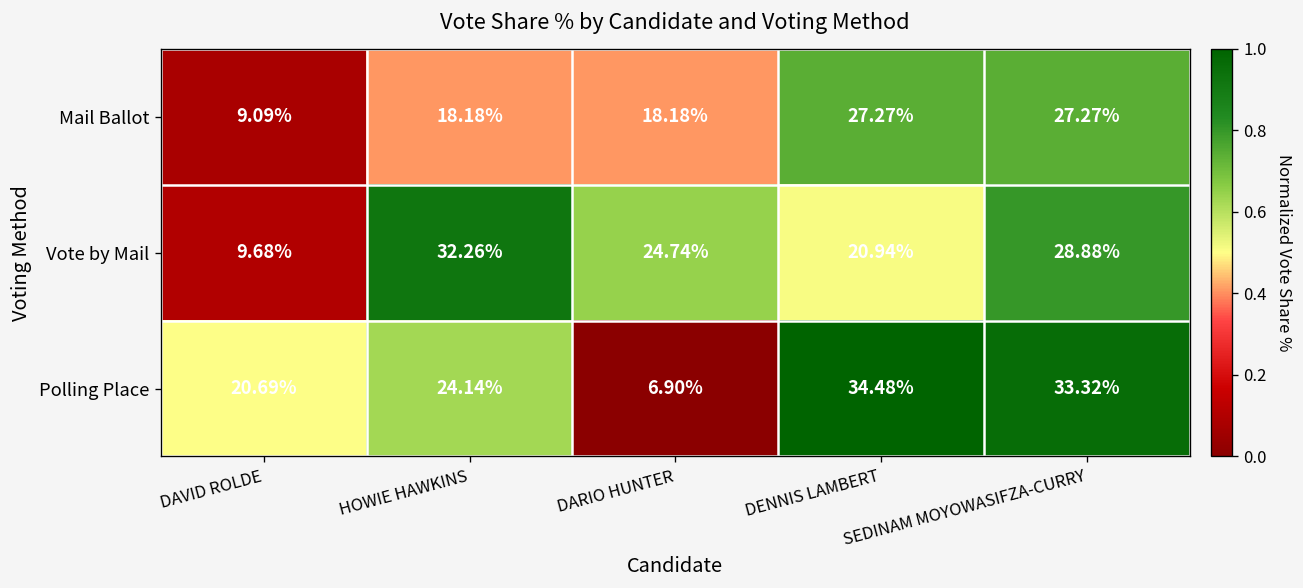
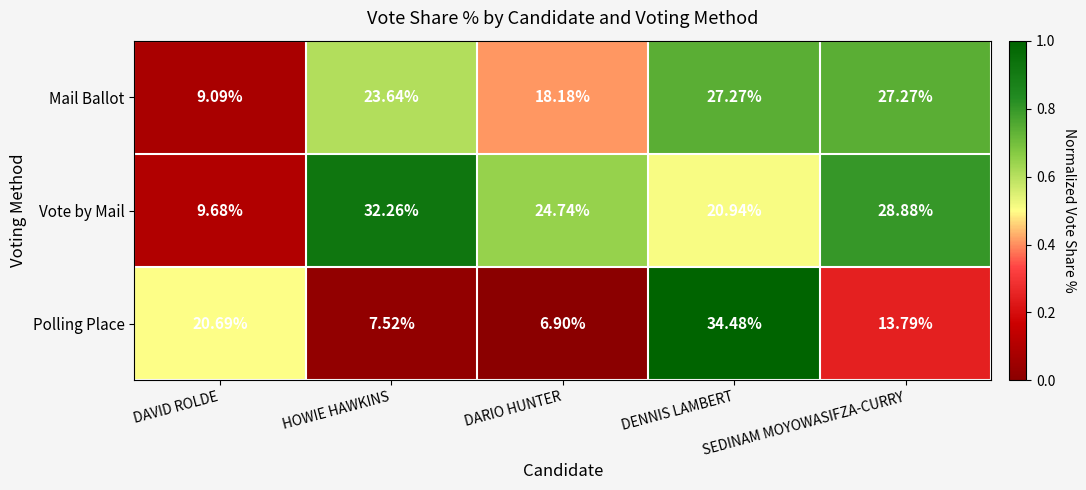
  {
    "Mail Ballot": {
      "DAVID ROLDE": "9.09%",
-     "HOWIE HAWKINS": "18.18%",
+     "HOWIE HAWKINS": "23.64%",
      "DARIO HUNTER": "18.18%",
      "DENNIS LAMBERT": "27.27%",
      "SEDINAM MOYOWASIFZA-CURRY": "27.27%"
    },
    "Vote by Mail": {
      "DAVID ROLDE": "9.68%",
      "HOWIE HAWKINS": "32.26%",
      "DARIO HUNTER": "24.74%",
      "DENNIS LAMBERT": "20.94%",
      "SEDINAM MOYOWASIFZA-CURRY": "28.88%"
    },
    "Polling Place": {
      "DAVID ROLDE": "20.69%",
-     "HOWIE HAWKINS": "24.14%",
+     "HOWIE HAWKINS": "7.52%",
      "DARIO HUNTER": "6.90%",
      "DENNIS LAMBERT": "34.48%",
-     "SEDINAM MOYOWASIFZA-CURRY": "33.32%"
+     "SEDINAM MOYOWASIFZA-CURRY": "13.79%"
    }
  }
